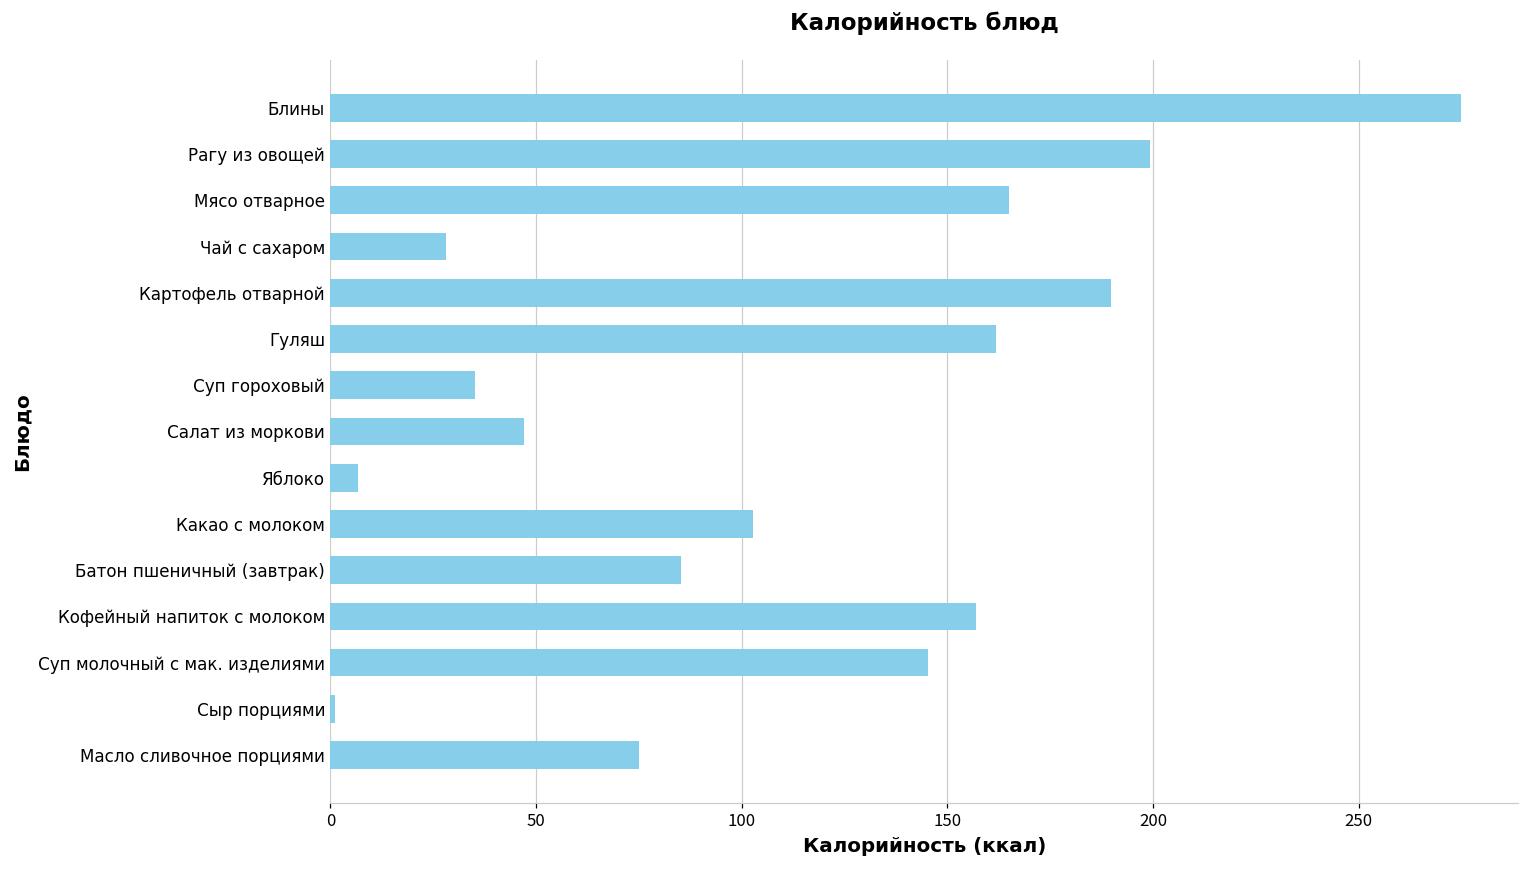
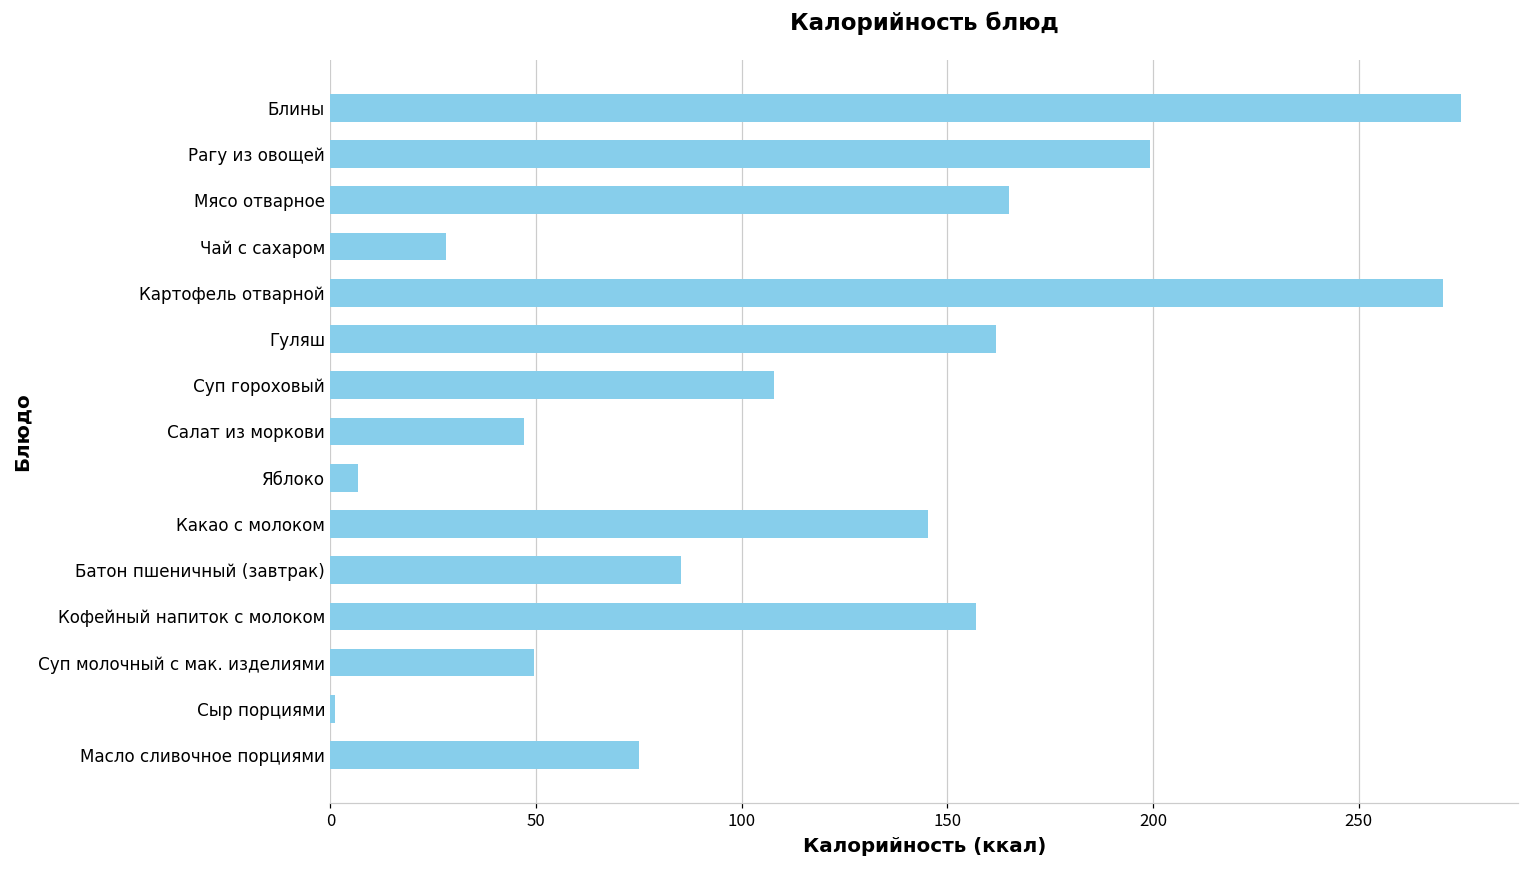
  {
    "Блины": 275,
    "Рагу из овощей": 199,
    "Мясо отварное": 165,
    "Чай с сахаром": 28,
-   "Картофель отварной": 190,
+   "Картофель отварной": 271,
    "Гуляш": 162,
-   "Суп гороховый": 35,
+   "Суп гороховый": 108,
    "Салат из моркови": 47,
    "Яблоко": 7,
-   "Какао с молоком": 103,
+   "Какао с молоком": 145,
    "Батон пшеничный (завтрак)": 85,
    "Кофейный напиток с молоком": 157,
-   "Суп молочный с мак. изделиями": 145,
+   "Суп молочный с мак. изделиями": 50,
    "Сыр порциями": 1,
    "Масло сливочное порциями": 75
  }
